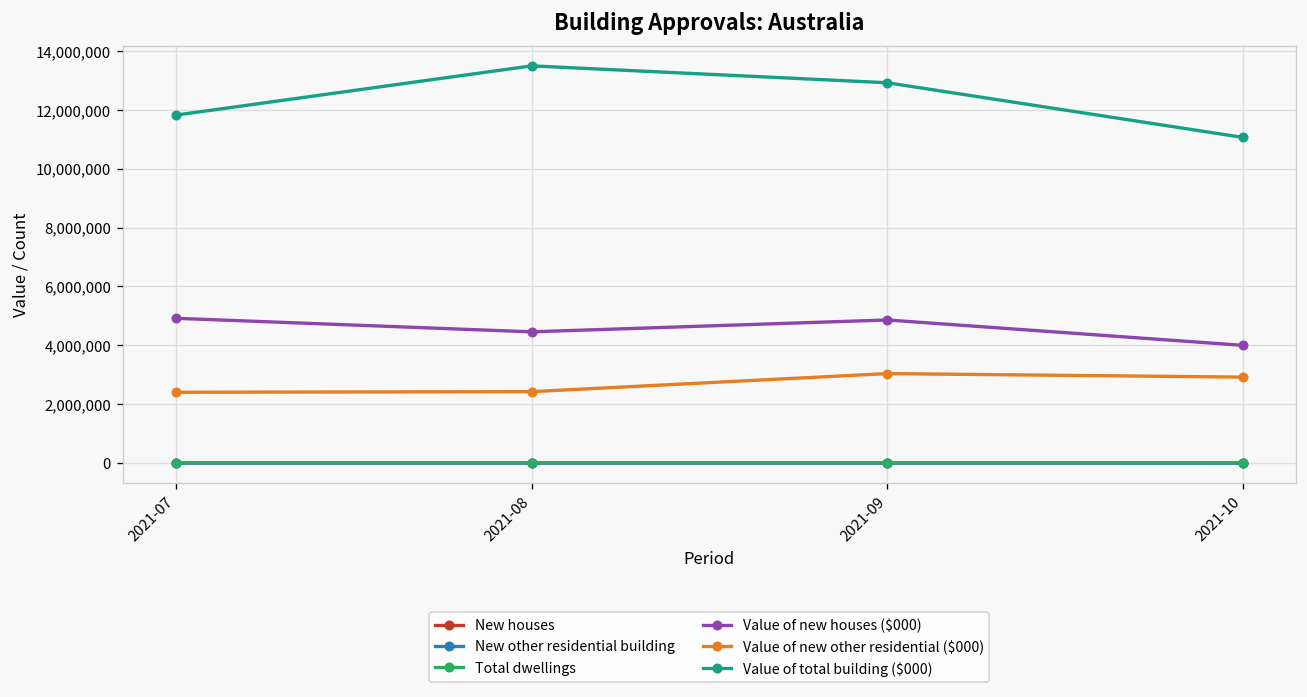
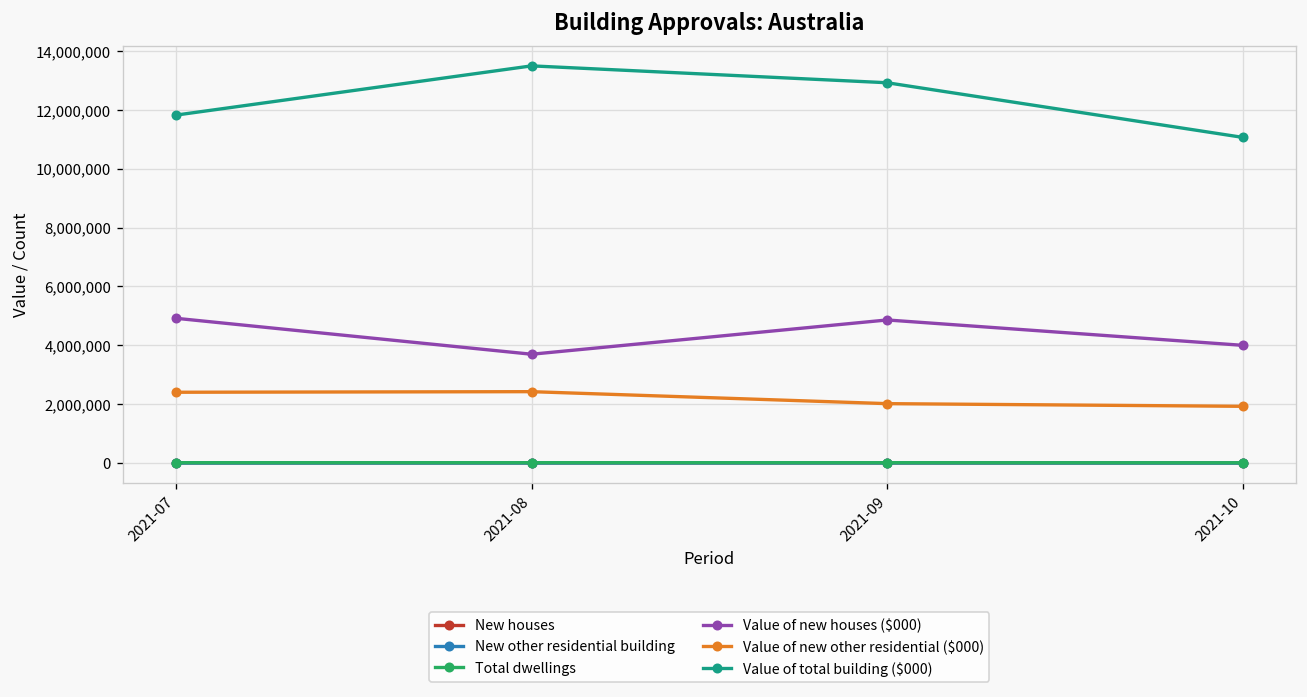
  {
    "Value of new houses ($000)": {
      "2021-07": "4,900,000",
-     "2021-08": "4,500,000",
+     "2021-08": "3,700,000",
      "2021-09": "4,900,000",
      "2021-10": "4,000,000"
    },
    "Value of new other residential ($000)": {
      "2021-07": "2,400,000",
      "2021-08": "2,400,000",
-     "2021-09": "3,000,000",
-     "2021-10": "2,900,000"
+     "2021-09": "2,000,000",
+     "2021-10": "1,900,000"
    }
  }
